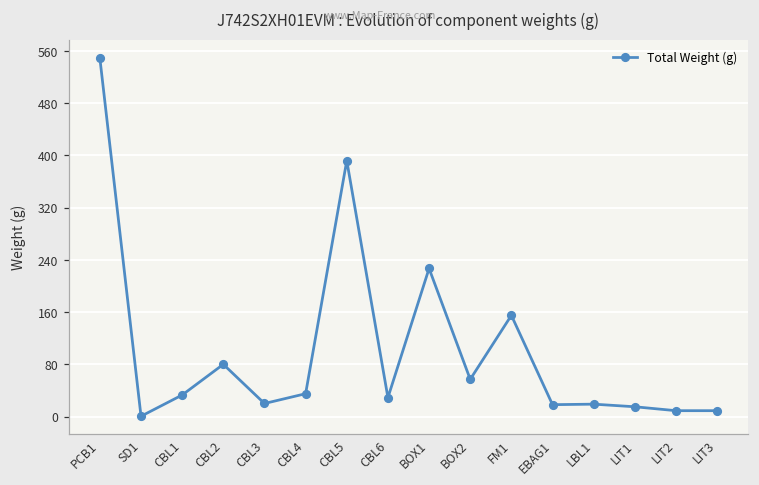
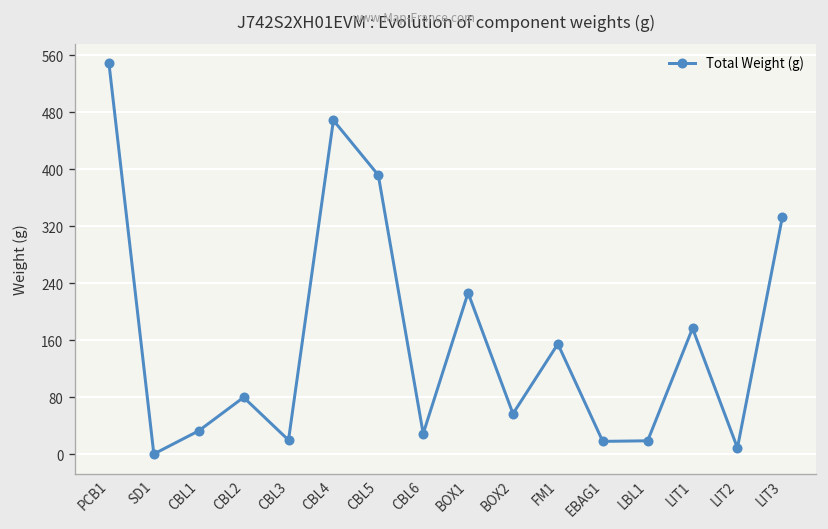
  {
    "PCB1": 550,
    "SD1": 0,
    "CBL1": 30,
    "CBL2": 80,
    "CBL3": 20,
-   "CBL4": 40,
+   "CBL4": 470,
    "CBL5": 390,
    "CBL6": 30,
    "BOX1": 230,
    "BOX2": 60,
    "FM1": 160,
    "EBAG1": 20,
    "LBL1": 20,
-   "LIT1": 20,
+   "LIT1": 180,
    "LIT2": 10,
-   "LIT3": 10
+   "LIT3": 330
  }
